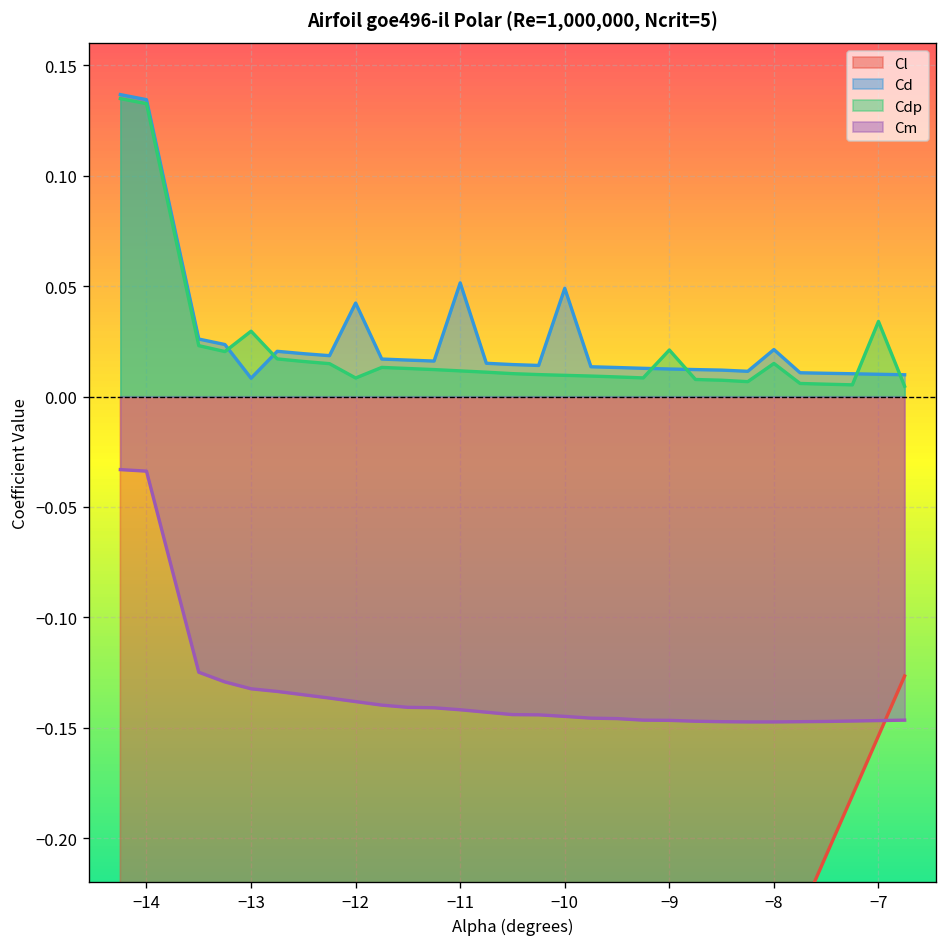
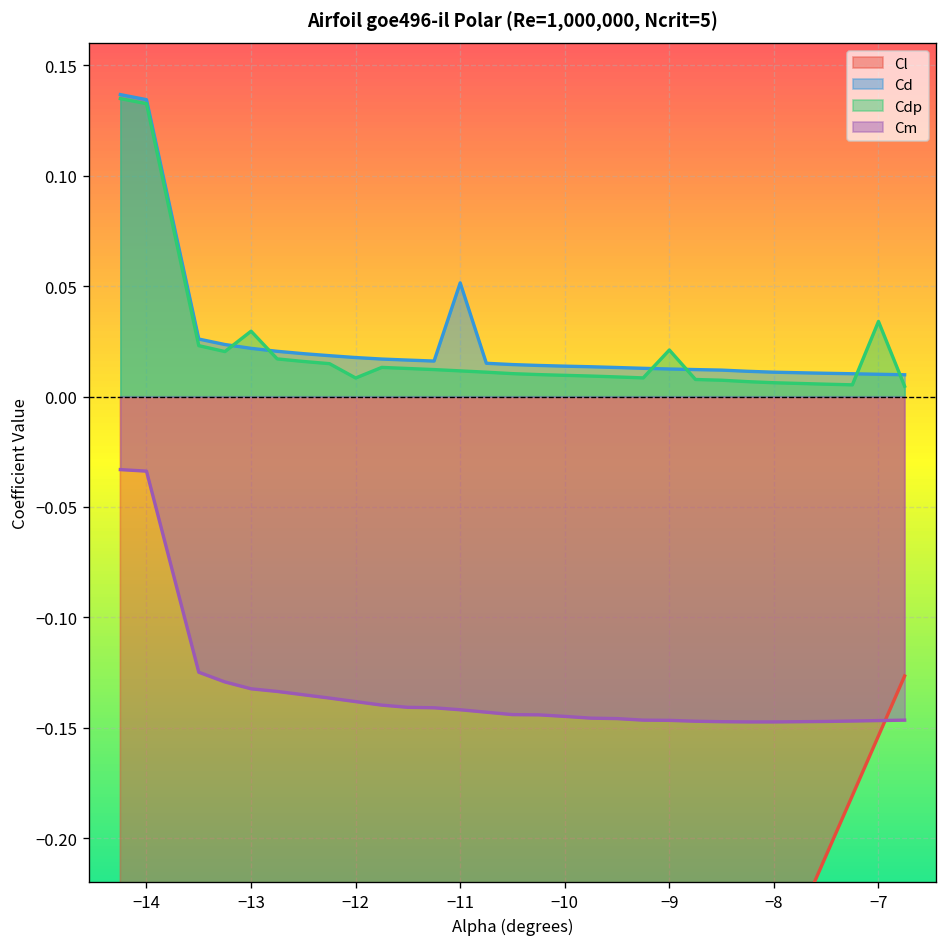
  {
    "Cd": {
      "−14": 0.134,
-     "−13": 0.008,
-     "−12": 0.042,
+     "−13": 0.022,
+     "−12": 0.018,
      "−11": 0.051,
-     "−10": 0.049,
+     "−10": 0.014,
      "−9": 0.012,
-     "−8": 0.021,
+     "−8": 0.011,
      "−7": 0.010
    },
    "Cdp": {
      "−14": 0.133,
      "−13": 0.030,
      "−12": 0.008,
      "−11": 0.012,
      "−10": 0.010,
      "−9": 0.021,
-     "−8": 0.015,
+     "−8": 0.006,
      "−7": 0.034
    }
  }
